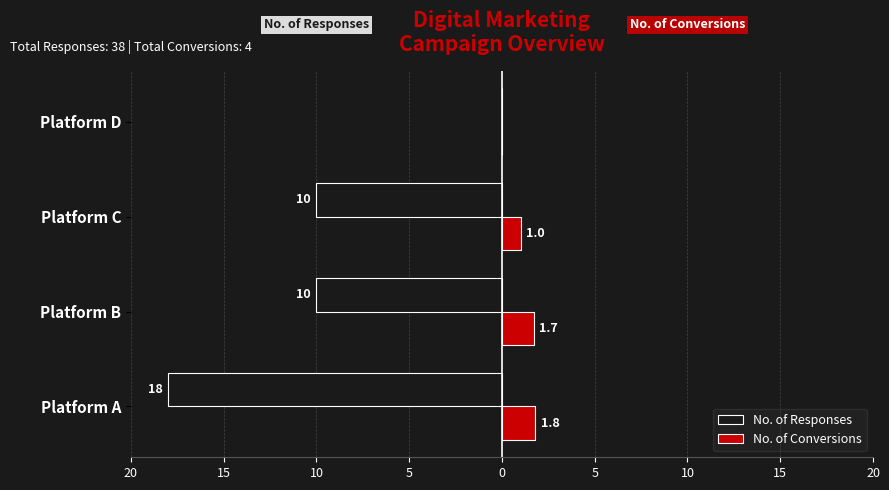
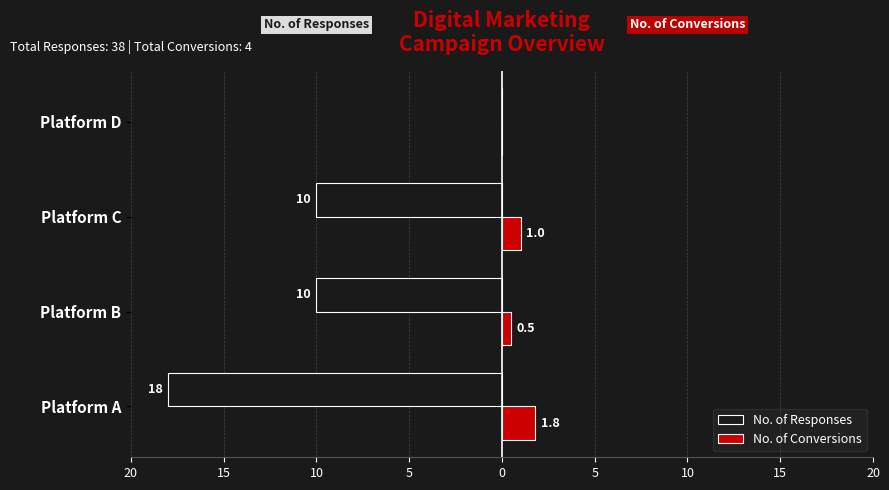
  {
    "No. of Conversions": {
      "Platform C": 1.0,
-     "Platform B": 1.7,
+     "Platform B": 0.5,
      "Platform A": 1.8
    }
  }
